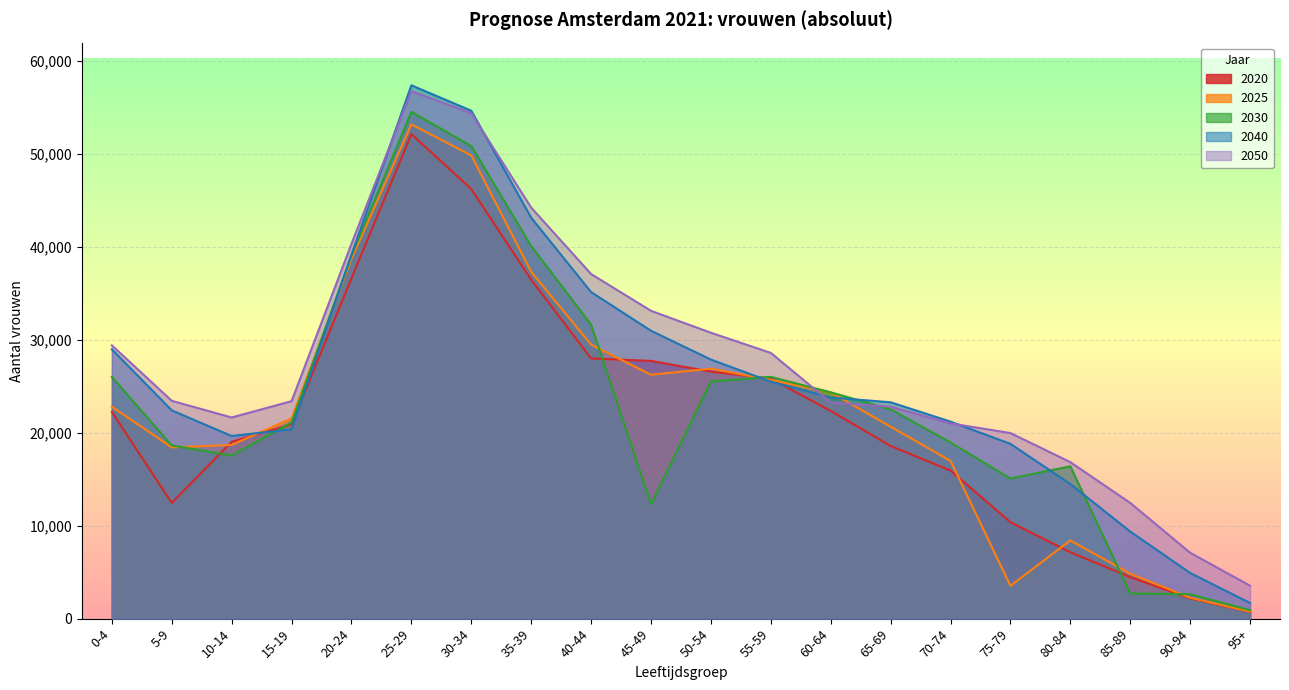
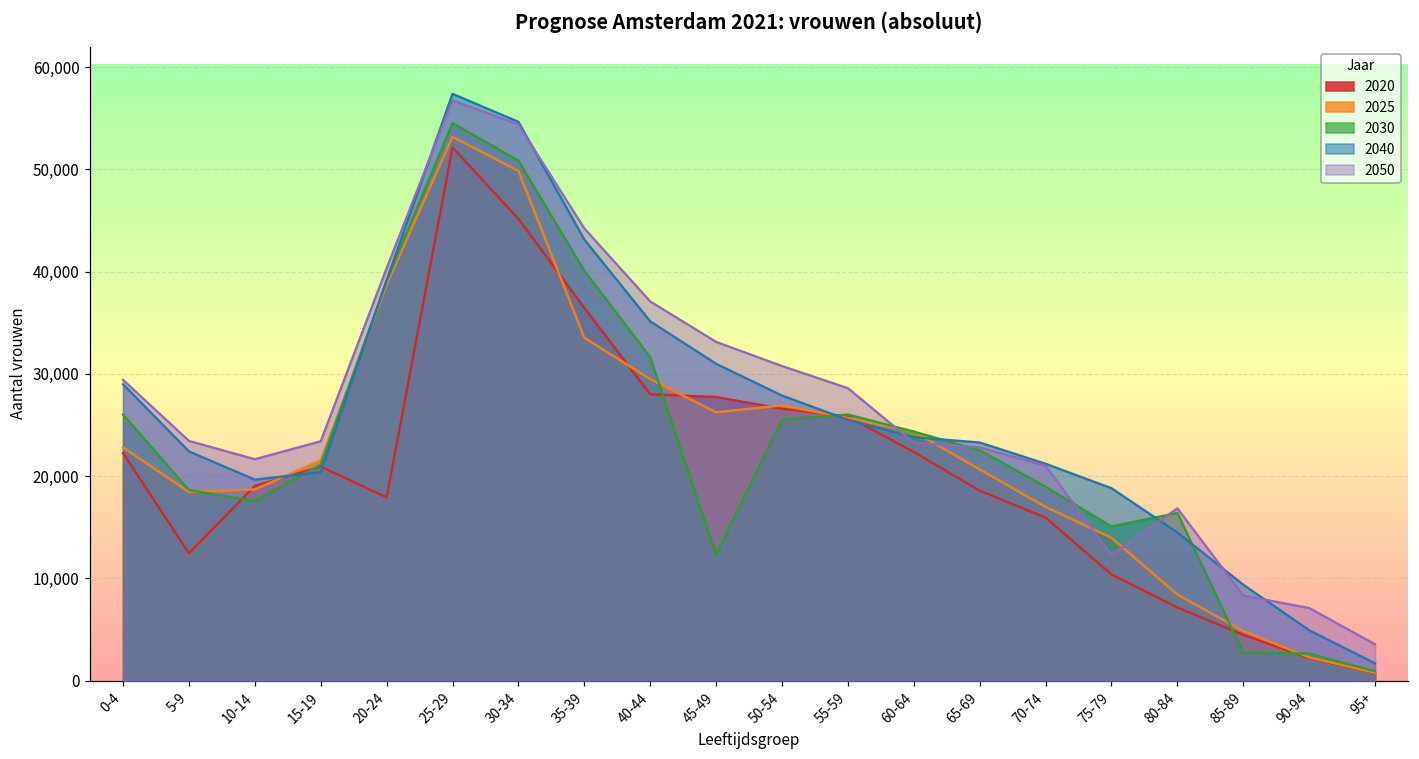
  {
    "2020": {
      "0-4": "22,000",
      "5-9": "12,000",
      "10-14": "19,000",
-     "20-24": "37,000",
+     "20-24": "18,000",
      "25-29": "52,000",
-     "30-34": "46,000",
+     "30-34": "45,000",
      "35-39": "36,000",
      "40-44": "28,000",
      "45-49": "28,000",
      "50-54": "27,000",
      "60-64": "22,000",
      "65-69": "19,000",
      "70-74": "16,000",
      "75-79": "10,000",
      "80-84": "7,000",
      "85-89": "4,000"
    },
    "2025": {
      "0-4": "23,000",
      "10-14": "19,000",
      "15-19": "22,000",
      "20-24": "39,000",
      "25-29": "53,000",
      "30-34": "50,000",
-     "35-39": "37,000",
+     "35-39": "34,000",
      "40-44": "29,000",
      "45-49": "26,000",
      "50-54": "27,000",
      "65-69": "21,000",
      "70-74": "17,000",
-     "75-79": "4,000",
+     "75-79": "14,000",
      "80-84": "8,000",
      "85-89": "5,000"
    },
    "2030": {
      "0-4": "26,000",
      "10-14": "18,000",
      "25-29": "55,000",
      "30-34": "51,000",
      "35-39": "40,000",
      "40-44": "32,000",
      "45-49": "12,000",
      "50-54": "26,000",
      "65-69": "23,000",
      "70-74": "19,000",
      "75-79": "15,000",
      "80-84": "16,000",
      "85-89": "3,000",
      "90-94": "3,000"
    },
    "2040": {
      "0-4": "29,000",
      "5-9": "22,000",
      "10-14": "20,000",
      "15-19": "20,000",
      "25-29": "57,000",
      "35-39": "43,000",
      "40-44": "35,000",
      "45-49": "31,000",
      "50-54": "28,000",
      "60-64": "24,000",
      "65-69": "23,000",
      "75-79": "19,000",
      "80-84": "14,000",
      "85-89": "9,000",
      "90-94": "5,000",
      "95+": "2,000"
    },
    "2050": {
      "0-4": "29,000",
      "5-9": "23,000",
      "10-14": "22,000",
      "15-19": "23,000",
      "20-24": "40,000",
      "25-29": "57,000",
      "35-39": "44,000",
      "40-44": "37,000",
      "45-49": "33,000",
      "50-54": "31,000",
      "55-59": "29,000",
      "60-64": "23,000",
      "65-69": "23,000",
-     "75-79": "20,000",
+     "75-79": "12,000",
      "80-84": "17,000",
-     "85-89": "12,000",
+     "85-89": "8,000",
      "90-94": "7,000",
      "95+": "4,000"
    }
  }
